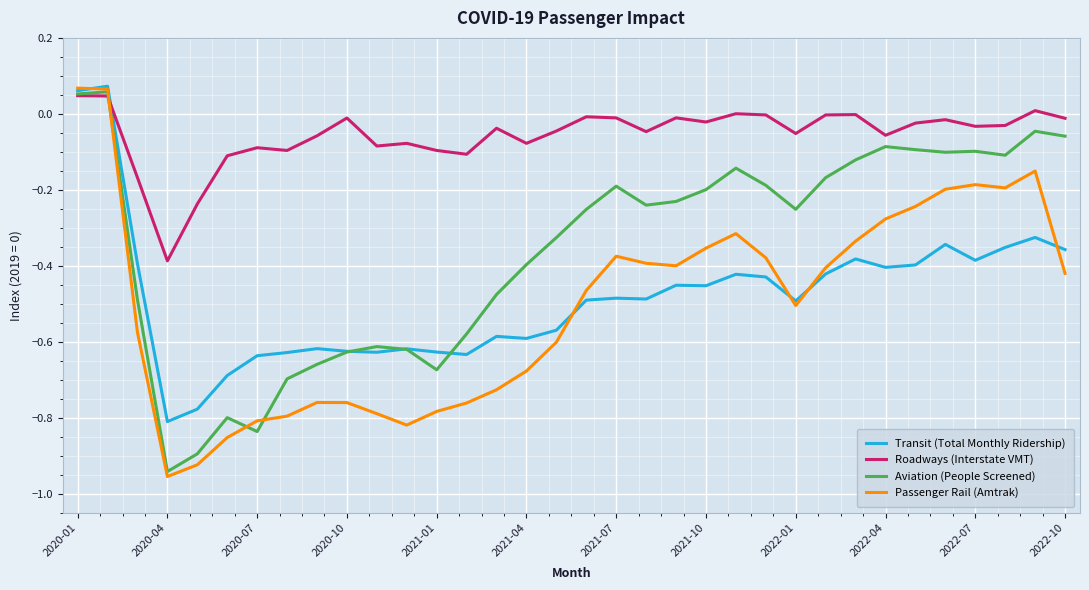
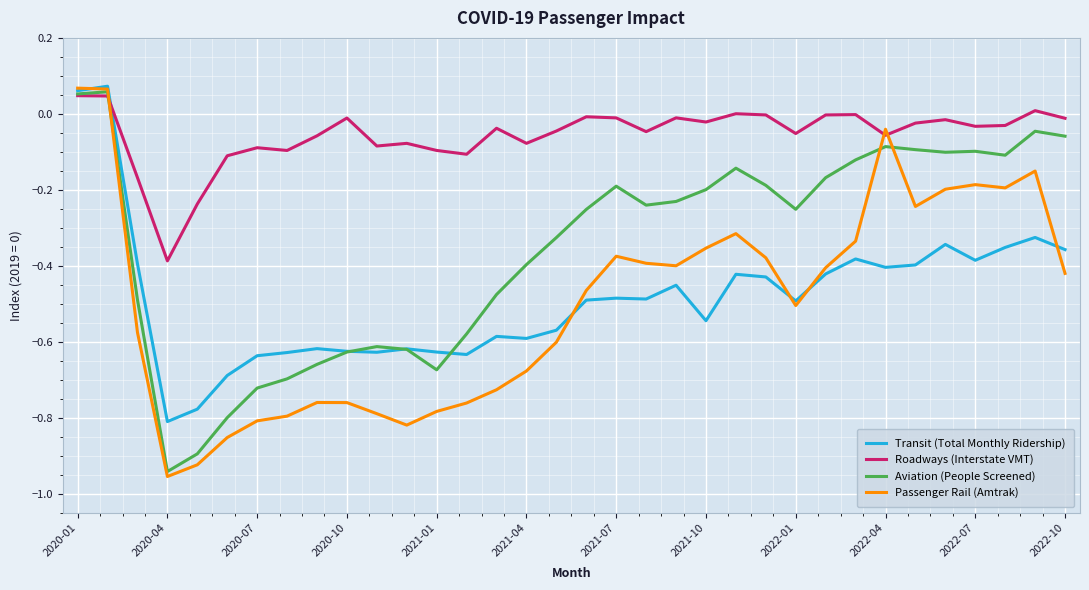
  {
    "Transit (Total Monthly Ridership)": {
      "2020-01": 0.06,
      "2020-04": -0.81,
      "2020-07": -0.64,
      "2021-01": -0.63,
      "2021-04": -0.59,
      "2021-07": -0.49,
-     "2021-10": -0.45,
+     "2021-10": -0.54,
      "2022-01": -0.49,
      "2022-04": -0.40,
      "2022-07": -0.39,
      "2022-10": -0.36
    },
    "Roadways (Interstate VMT)": {
      "2020-04": -0.39,
      "2020-07": -0.09,
      "2020-10": -0.01,
      "2021-01": -0.10,
      "2021-04": -0.08,
      "2021-07": -0.01,
      "2021-10": -0.02,
      "2022-01": -0.05,
      "2022-04": -0.06,
      "2022-07": -0.03,
      "2022-10": -0.01
    },
    "Aviation (People Screened)": {
      "2020-04": -0.94,
-     "2020-07": -0.84,
+     "2020-07": -0.72,
      "2021-01": -0.67,
      "2021-04": -0.40,
      "2021-07": -0.19,
      "2021-10": -0.20,
      "2022-01": -0.25,
      "2022-04": -0.09,
      "2022-07": -0.10,
      "2022-10": -0.06
    },
    "Passenger Rail (Amtrak)": {
      "2020-01": 0.07,
      "2020-04": -0.95,
      "2020-07": -0.81,
      "2020-10": -0.76,
      "2021-01": -0.78,
      "2021-04": -0.68,
      "2021-07": -0.37,
      "2021-10": -0.35,
      "2022-01": -0.50,
-     "2022-04": -0.28,
+     "2022-04": -0.04,
      "2022-07": -0.19,
      "2022-10": -0.42
    }
  }
